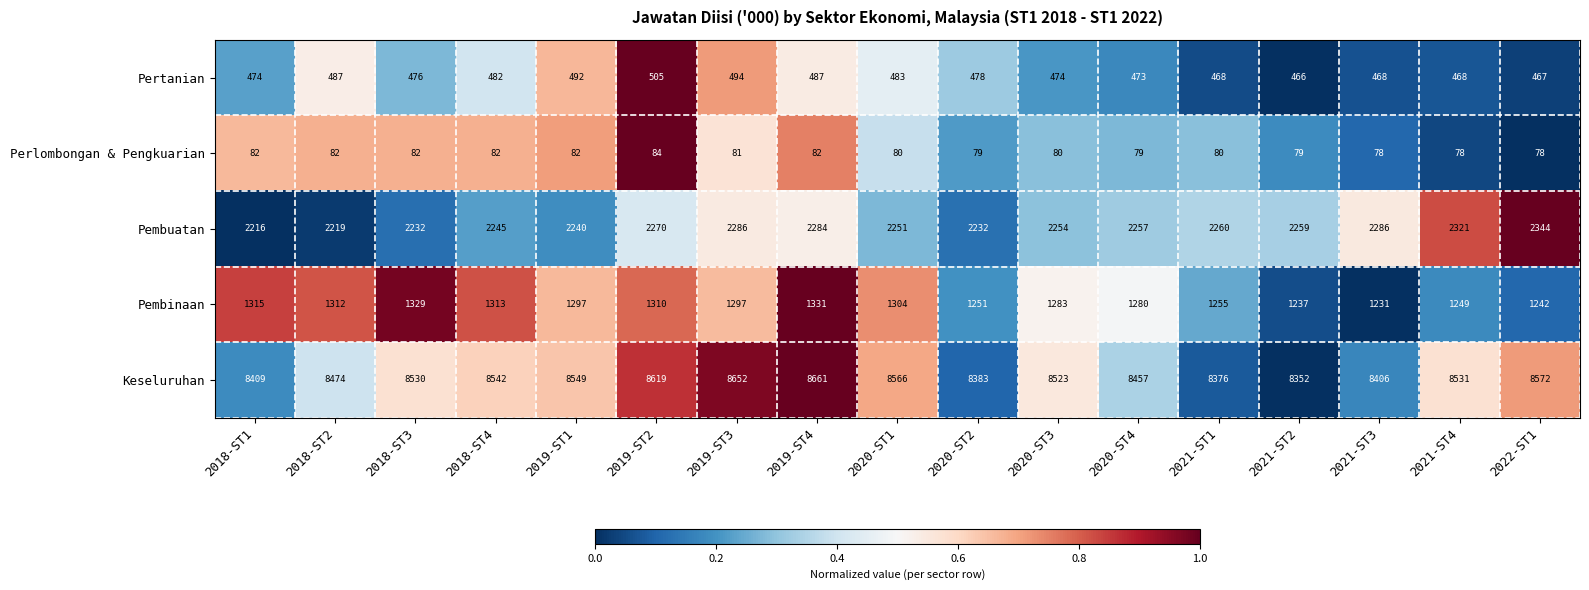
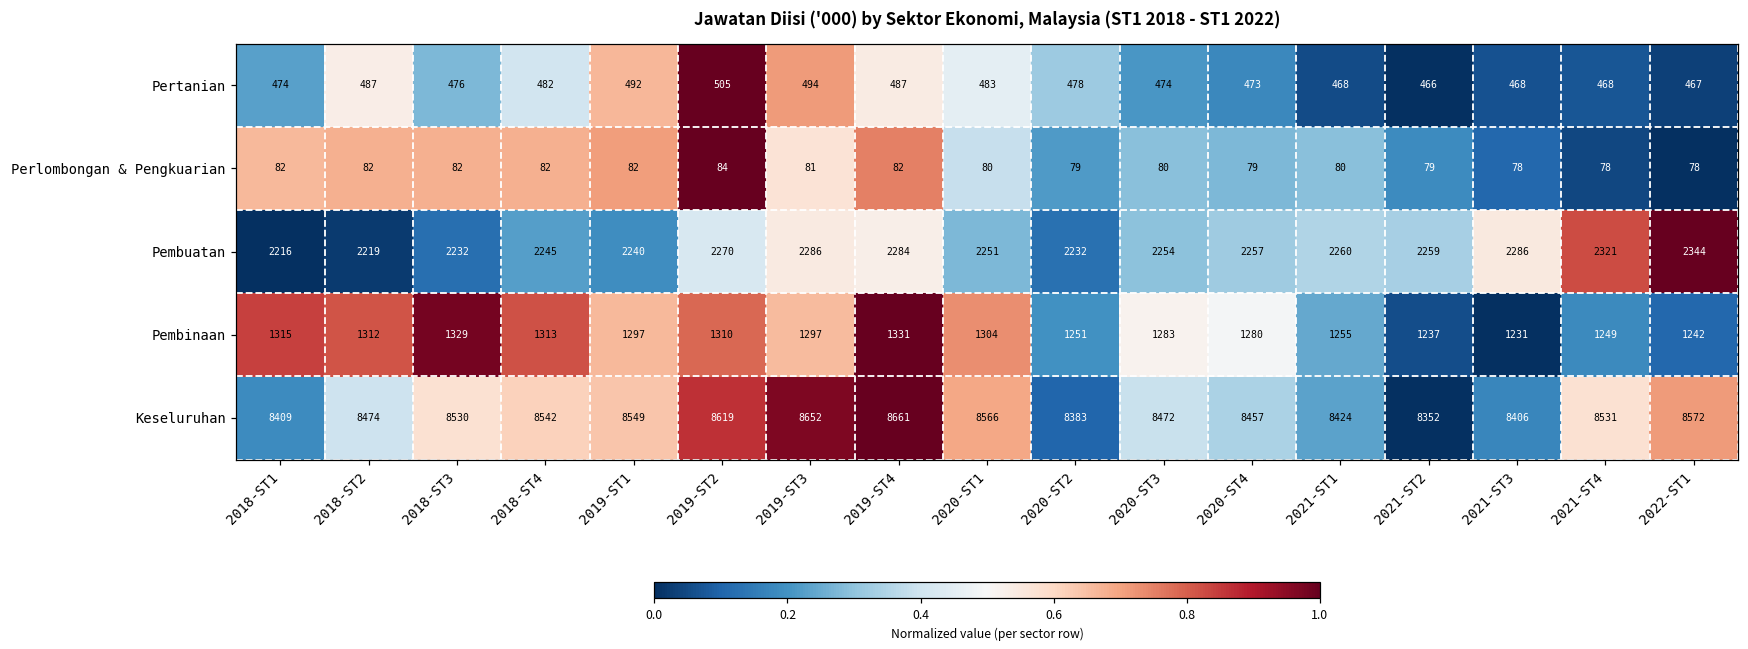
  {
    "Pertanian": {
      "2018-ST1": 474,
      "2018-ST2": 487,
      "2018-ST3": 476,
      "2018-ST4": 482,
      "2019-ST1": 492,
      "2019-ST2": 505,
      "2019-ST3": 494,
      "2019-ST4": 487,
      "2020-ST1": 483,
      "2020-ST2": 478,
      "2020-ST3": 474,
      "2020-ST4": 473,
      "2021-ST1": 468,
      "2021-ST2": 466,
      "2021-ST3": 468,
      "2021-ST4": 468,
      "2022-ST1": 467
    },
    "Perlombongan & Pengkuarian": {
      "2018-ST1": 82,
      "2018-ST2": 82,
      "2018-ST3": 82,
      "2018-ST4": 82,
      "2019-ST1": 82,
      "2019-ST2": 84,
      "2019-ST3": 81,
      "2019-ST4": 82,
      "2020-ST1": 80,
      "2020-ST2": 79,
      "2020-ST3": 80,
      "2020-ST4": 79,
      "2021-ST1": 80,
      "2021-ST2": 79,
      "2021-ST3": 78,
      "2021-ST4": 78,
      "2022-ST1": 78
    },
    "Pembuatan": {
      "2018-ST1": 2216,
      "2018-ST2": 2219,
      "2018-ST3": 2232,
      "2018-ST4": 2245,
      "2019-ST1": 2240,
      "2019-ST2": 2270,
      "2019-ST3": 2286,
      "2019-ST4": 2284,
      "2020-ST1": 2251,
      "2020-ST2": 2232,
      "2020-ST3": 2254,
      "2020-ST4": 2257,
      "2021-ST1": 2260,
      "2021-ST2": 2259,
      "2021-ST3": 2286,
      "2021-ST4": 2321,
      "2022-ST1": 2344
    },
    "Pembinaan": {
      "2018-ST1": 1315,
      "2018-ST2": 1312,
      "2018-ST3": 1329,
      "2018-ST4": 1313,
      "2019-ST1": 1297,
      "2019-ST2": 1310,
      "2019-ST3": 1297,
      "2019-ST4": 1331,
      "2020-ST1": 1304,
      "2020-ST2": 1251,
      "2020-ST3": 1283,
      "2020-ST4": 1280,
      "2021-ST1": 1255,
      "2021-ST2": 1237,
      "2021-ST3": 1231,
      "2021-ST4": 1249,
      "2022-ST1": 1242
    },
    "Keseluruhan": {
      "2018-ST1": 8409,
      "2018-ST2": 8474,
      "2018-ST3": 8530,
      "2018-ST4": 8542,
      "2019-ST1": 8549,
      "2019-ST2": 8619,
      "2019-ST3": 8652,
      "2019-ST4": 8661,
      "2020-ST1": 8566,
      "2020-ST2": 8383,
-     "2020-ST3": 8523,
+     "2020-ST3": 8472,
      "2020-ST4": 8457,
-     "2021-ST1": 8376,
+     "2021-ST1": 8424,
      "2021-ST2": 8352,
      "2021-ST3": 8406,
      "2021-ST4": 8531,
      "2022-ST1": 8572
    }
  }
